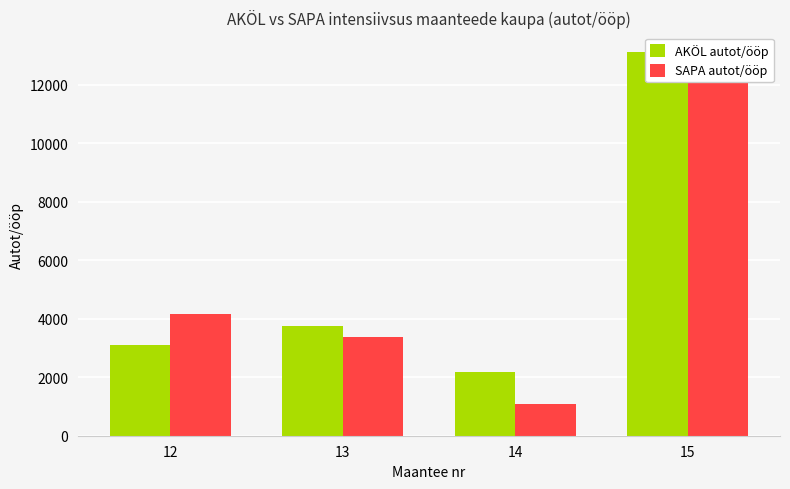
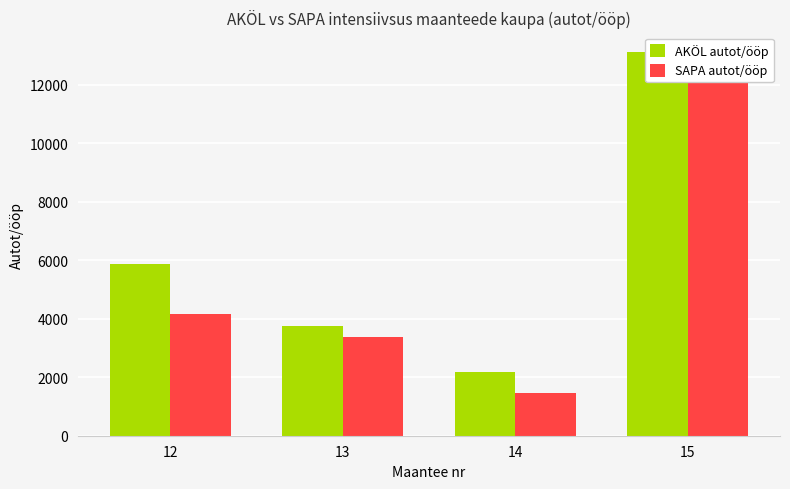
  {
    "AKÖL autot/ööp": {
-     "12": 3100,
+     "12": 5900,
      "13": 3700,
      "14": 2200
    },
    "SAPA autot/ööp": {
      "12": 4200,
      "13": 3400,
-     "14": 1100
+     "14": 1500
    }
  }
